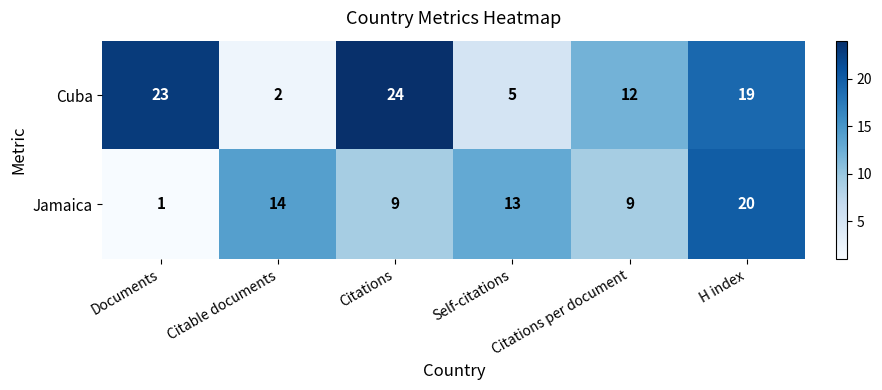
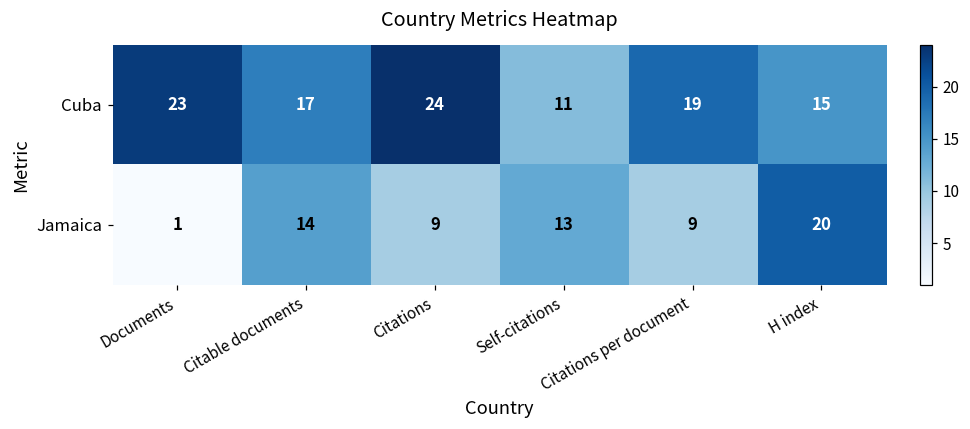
  {
    "Cuba": {
      "Documents": 23,
-     "Citable documents": 2,
+     "Citable documents": 17,
      "Citations": 24,
-     "Self-citations": 5,
-     "Citations per document": 12,
-     "H index": 19
+     "Self-citations": 11,
+     "Citations per document": 19,
+     "H index": 15
    },
    "Jamaica": {
      "Documents": 1,
      "Citable documents": 14,
      "Citations": 9,
      "Self-citations": 13,
      "Citations per document": 9,
      "H index": 20
    }
  }
